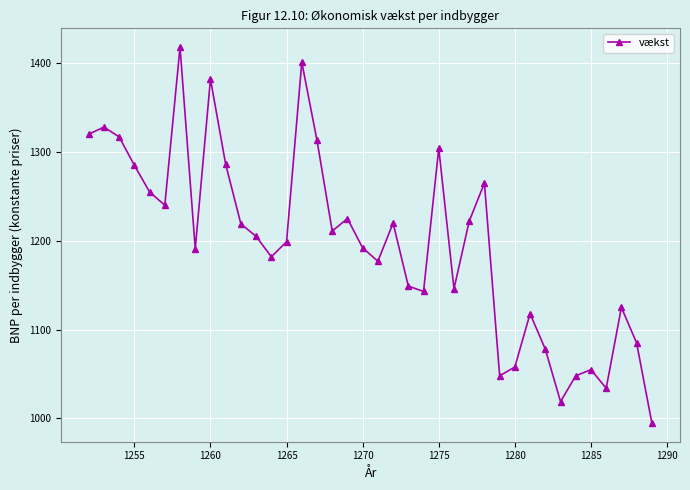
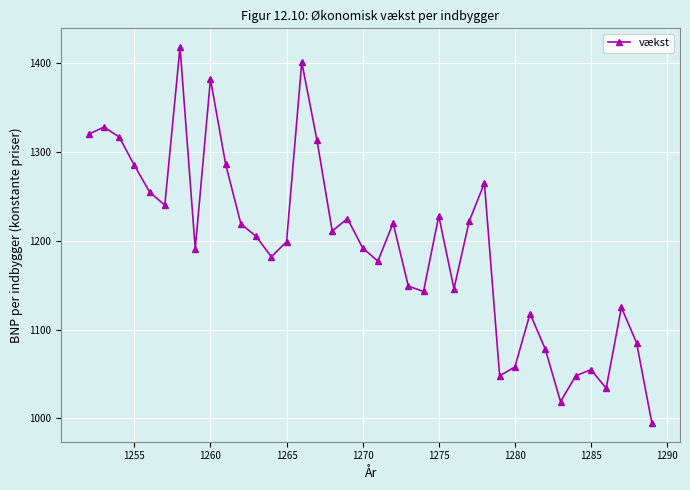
  {
    "1255": 1290,
    "1260": 1380,
    "1265": 1200,
    "1270": 1190,
-   "1275": 1300,
+   "1275": 1230,
    "1280": 1060,
    "1285": 1060
  }
